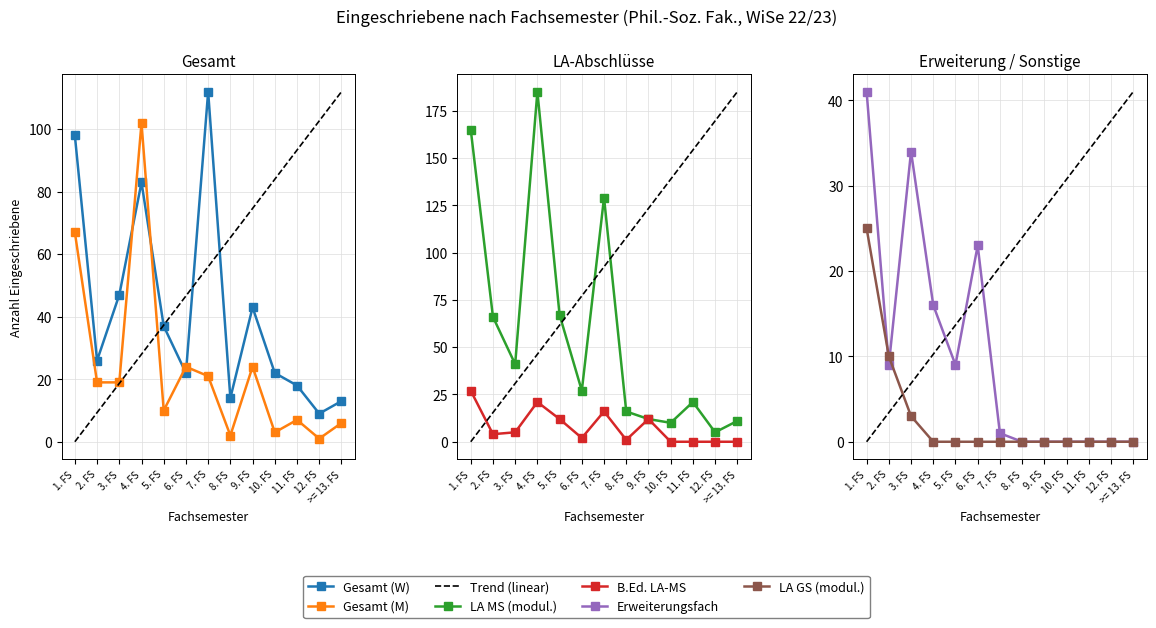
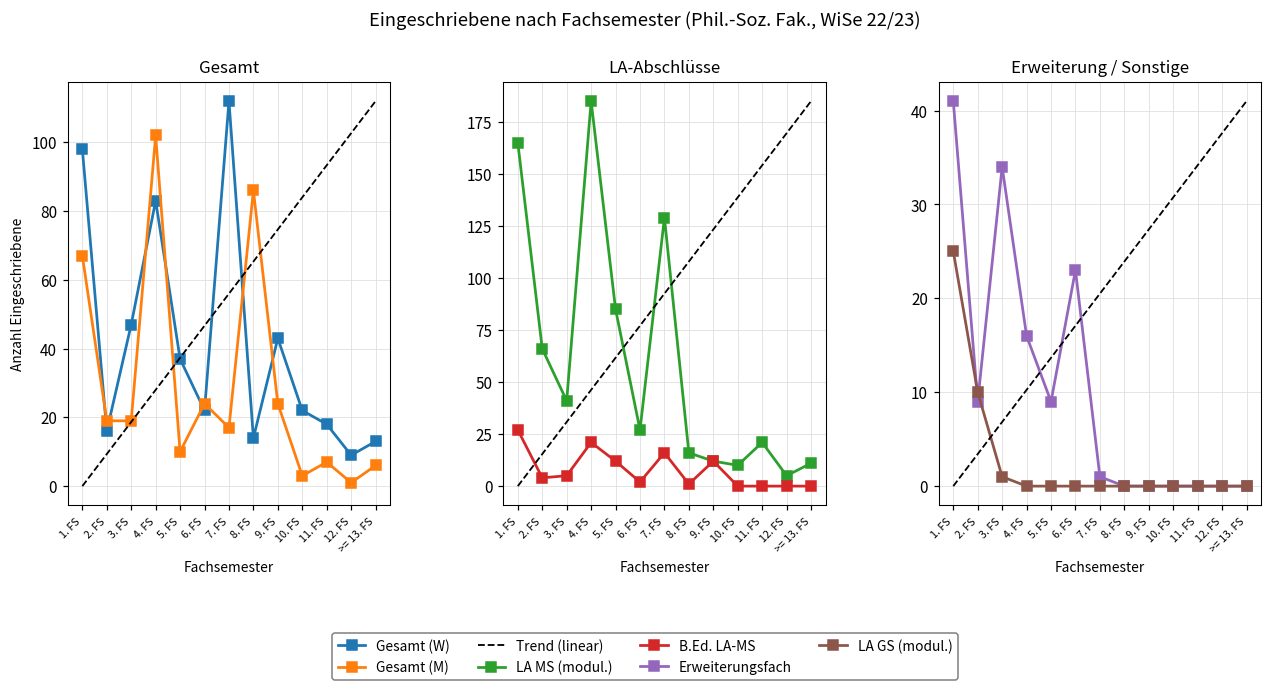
  {
    "Gesamt": {
      "Gesamt (W)": {
        "1. FS": 98,
-       "2. FS": 26,
+       "2. FS": 16,
        "3. FS": 47,
        "4. FS": 83,
        "6. FS": 22,
        "7. FS": 112,
        "8. FS": 14,
        "9. FS": 43,
        "10. FS": 22,
        "11. FS": 18,
        "12. FS": 9,
        ">= 13. FS": 13
      },
      "Gesamt (M)": {
        "1. FS": 67,
        "2. FS": 19,
        "4. FS": 102,
        "5. FS": 10,
        "6. FS": 24,
-       "7. FS": 21,
-       "8. FS": 2,
+       "7. FS": 17,
+       "8. FS": 86,
        "9. FS": 24,
        "10. FS": 3,
        "11. FS": 7,
        "12. FS": 1,
        ">= 13. FS": 6
      },
      "Trend (linear)": {
        "1. FS": 0,
        "9. FS": 75,
        ">= 13. FS": 112
      }
    },
    "LA-Abschlüsse": {
      "LA MS (modul.)": {
        "1. FS": 165,
        "2. FS": 66,
        "3. FS": 41,
        "4. FS": 185,
-       "5. FS": 67,
+       "5. FS": 85,
        "6. FS": 27,
        "7. FS": 129,
        "8. FS": 16,
        "10. FS": 10,
        "11. FS": 21,
        "12. FS": 5,
        ">= 13. FS": 11
      },
      "B.Ed. LA-MS": {
        "1. FS": 27,
        "2. FS": 4,
        "3. FS": 5,
        "4. FS": 21,
        "5. FS": 12,
        "6. FS": 2,
        "7. FS": 16,
        "8. FS": 1,
        "10. FS": 0,
        "11. FS": 0,
        "12. FS": 0,
        ">= 13. FS": 0
      },
      "Trend (linear)": {
        "1. FS": 0,
        "5. FS": 62,
        "9. FS": 123,
        ">= 13. FS": 185
      }
    },
    "Erweiterung / Sonstige": {
      "Erweiterungsfach": {
        "1. FS": 41,
        "2. FS": 9,
        "3. FS": 34,
        "4. FS": 16,
        "5. FS": 9,
        "6. FS": 23,
        "7. FS": 1
      },
      "LA GS (modul.)": {
        "1. FS": 25,
        "2. FS": 10,
-       "3. FS": 3,
+       "3. FS": 1,
        "4. FS": 0,
        "5. FS": 0,
        "6. FS": 0,
        "7. FS": 0
      },
      "Trend (linear)": {
        "1. FS": 0,
        "5. FS": 14,
        "9. FS": 27,
        ">= 13. FS": 41
      }
    }
  }
